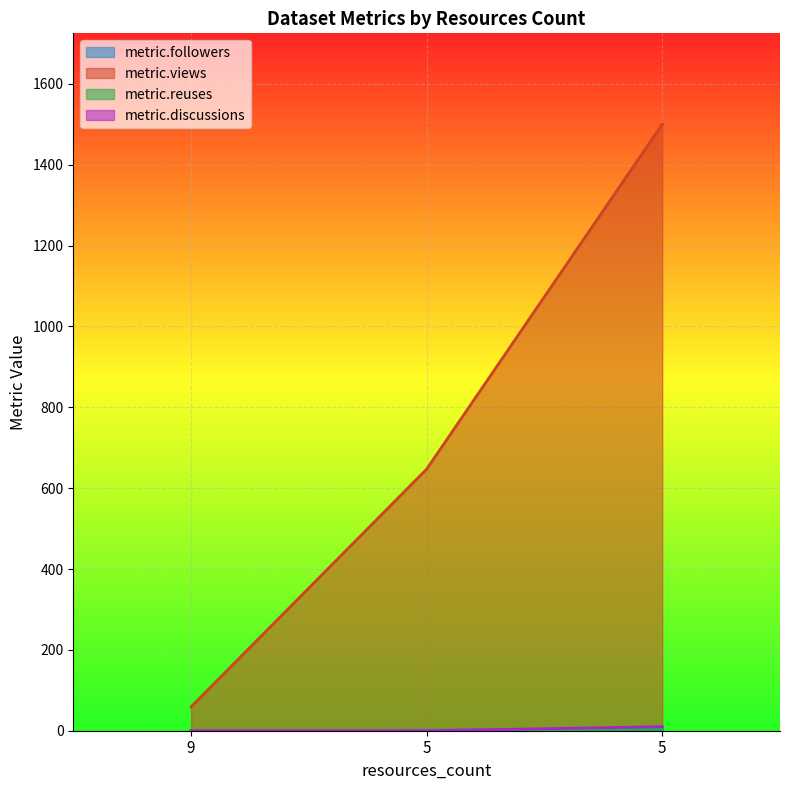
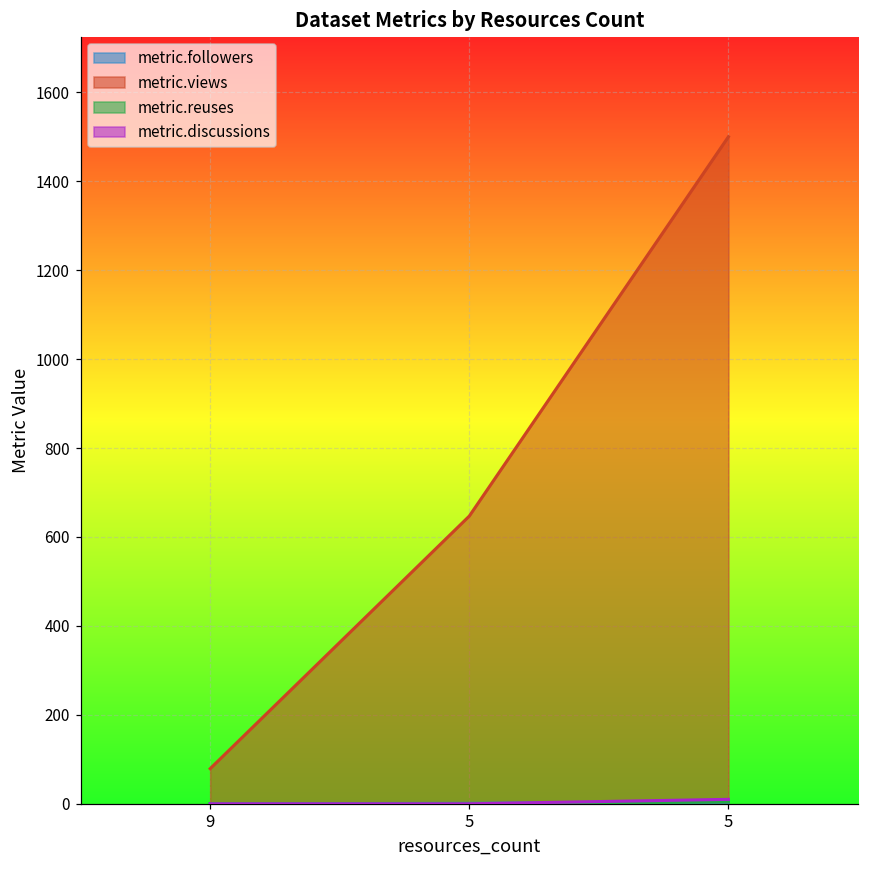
  {
    "metric.views": {
-     "9": 60
+     "9": 80
    }
  }
